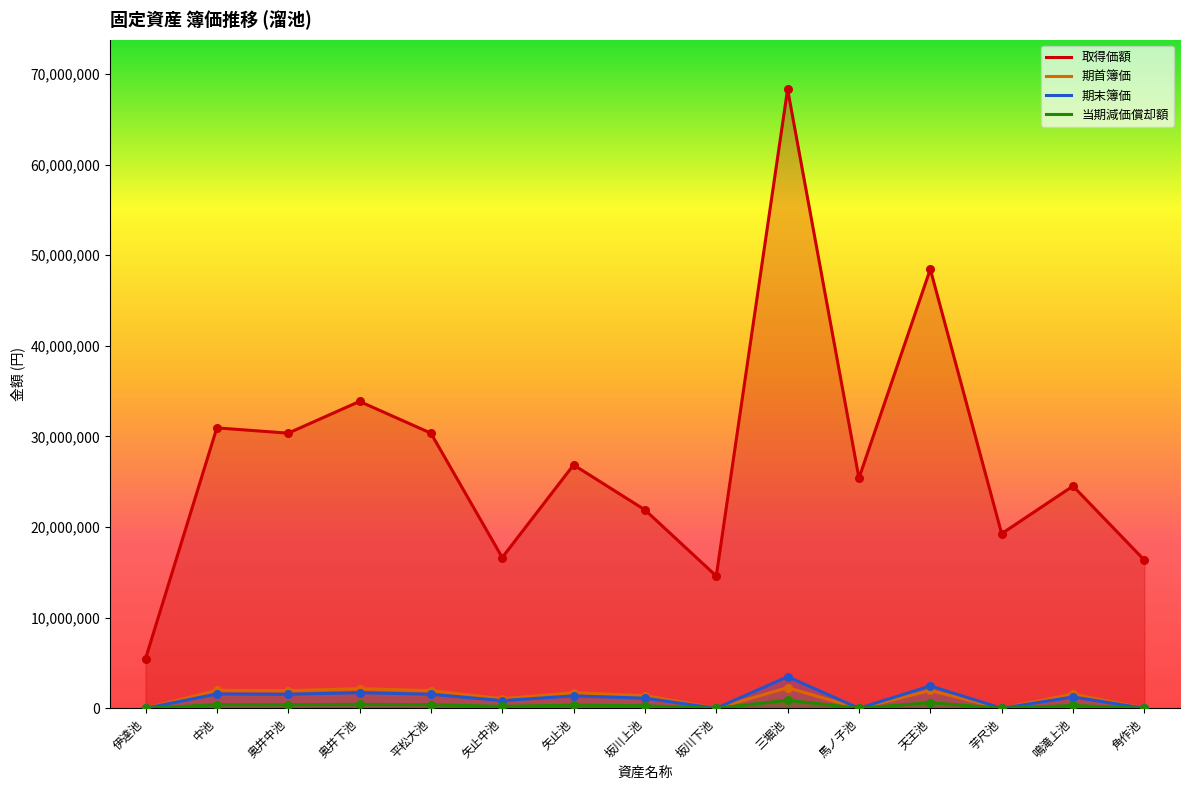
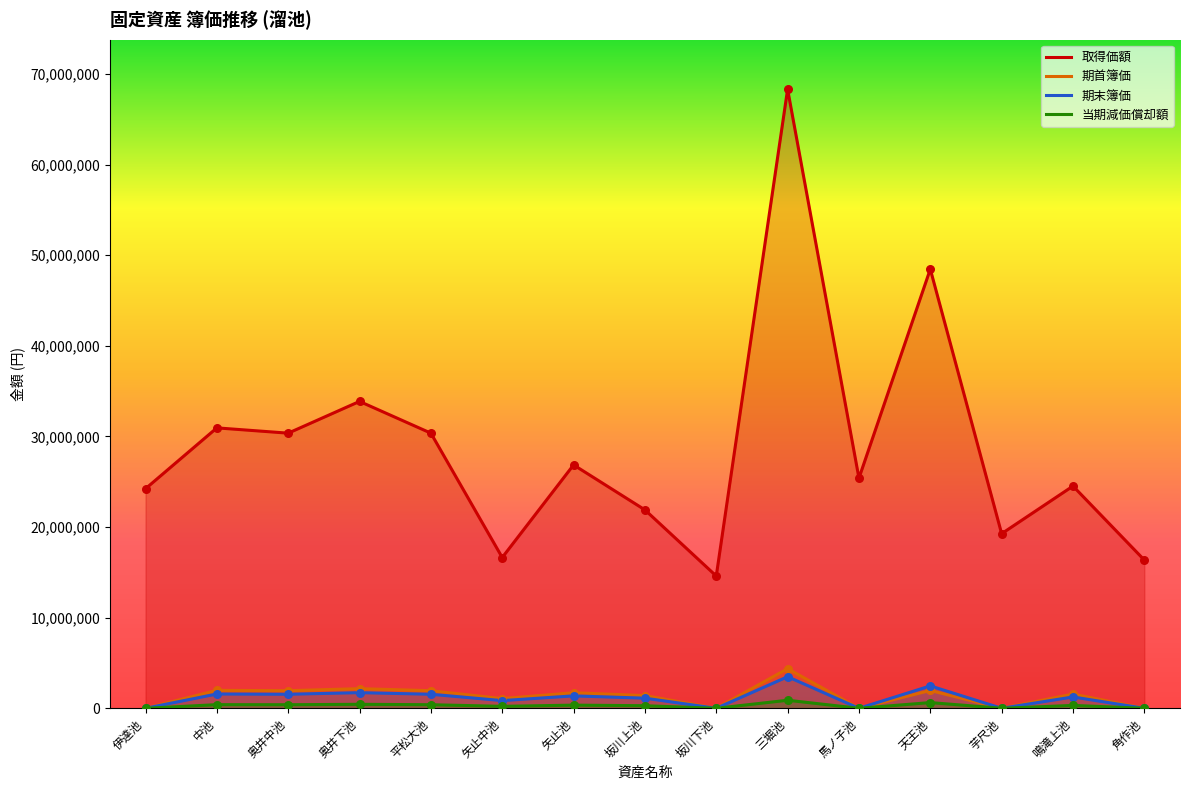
  {
    "取得価額": {
-     "伊達池": "5,000,000",
+     "伊達池": "24,000,000",
      "中池": "31,000,000",
      "奥井中池": "30,000,000",
      "奥井下池": "34,000,000",
      "平松大池": "30,000,000",
      "矢止中池": "17,000,000",
      "矢止池": "27,000,000",
      "坂川上池": "22,000,000",
      "坂川下池": "15,000,000",
      "三堀池": "68,000,000",
      "馬ノ子池": "25,000,000",
      "天王池": "48,000,000",
      "芋尺池": "19,000,000",
      "鳴滝上池": "25,000,000",
      "角作池": "16,000,000"
    },
    "期首簿価": {
      "中池": "2,000,000",
      "奥井中池": "2,000,000",
      "奥井下池": "2,000,000",
      "平松大池": "2,000,000",
      "矢止池": "2,000,000",
      "坂川上池": "1,000,000",
-     "三堀池": "2,000,000",
+     "三堀池": "4,000,000",
      "天王池": "2,000,000",
      "鳴滝上池": "2,000,000"
    },
    "期末簿価": {
      "中池": "2,000,000",
      "奥井中池": "2,000,000",
      "奥井下池": "2,000,000",
      "平松大池": "2,000,000",
      "矢止池": "1,000,000",
      "坂川上池": "1,000,000",
      "三堀池": "3,000,000",
      "天王池": "2,000,000",
      "鳴滝上池": "1,000,000"
    },
    "当期減価償却額": {
      "中池": "0",
      "奥井中池": "0",
      "奥井下池": "0",
      "平松大池": "0",
      "矢止中池": "0",
      "矢止池": "0",
      "坂川上池": "0",
      "三堀池": "1,000,000",
      "天王池": "1,000,000",
      "鳴滝上池": "0"
    }
  }
